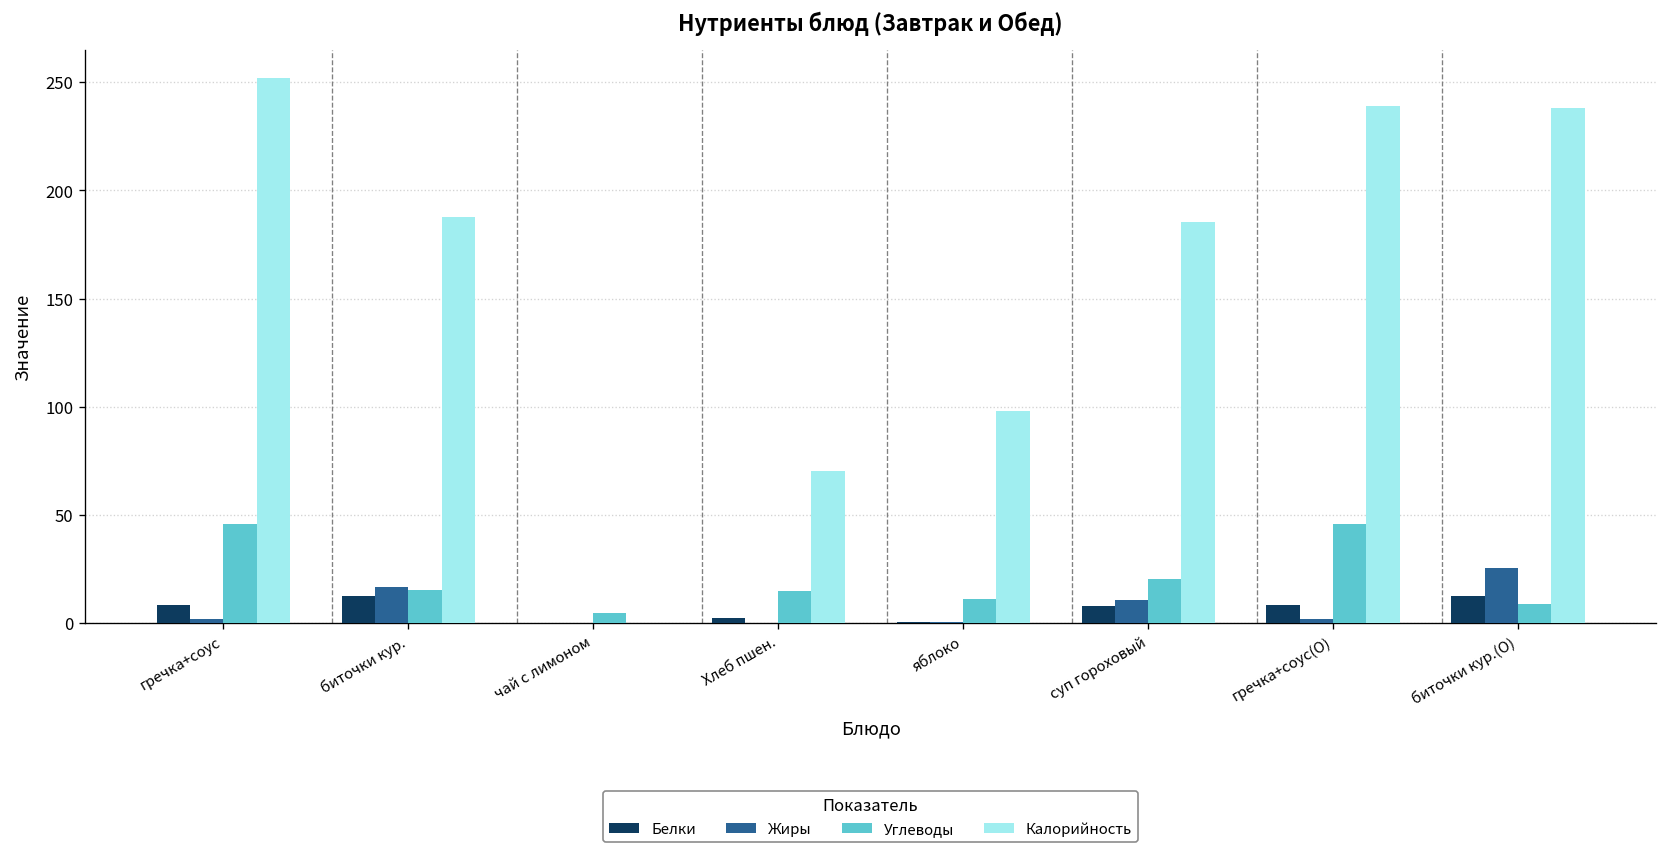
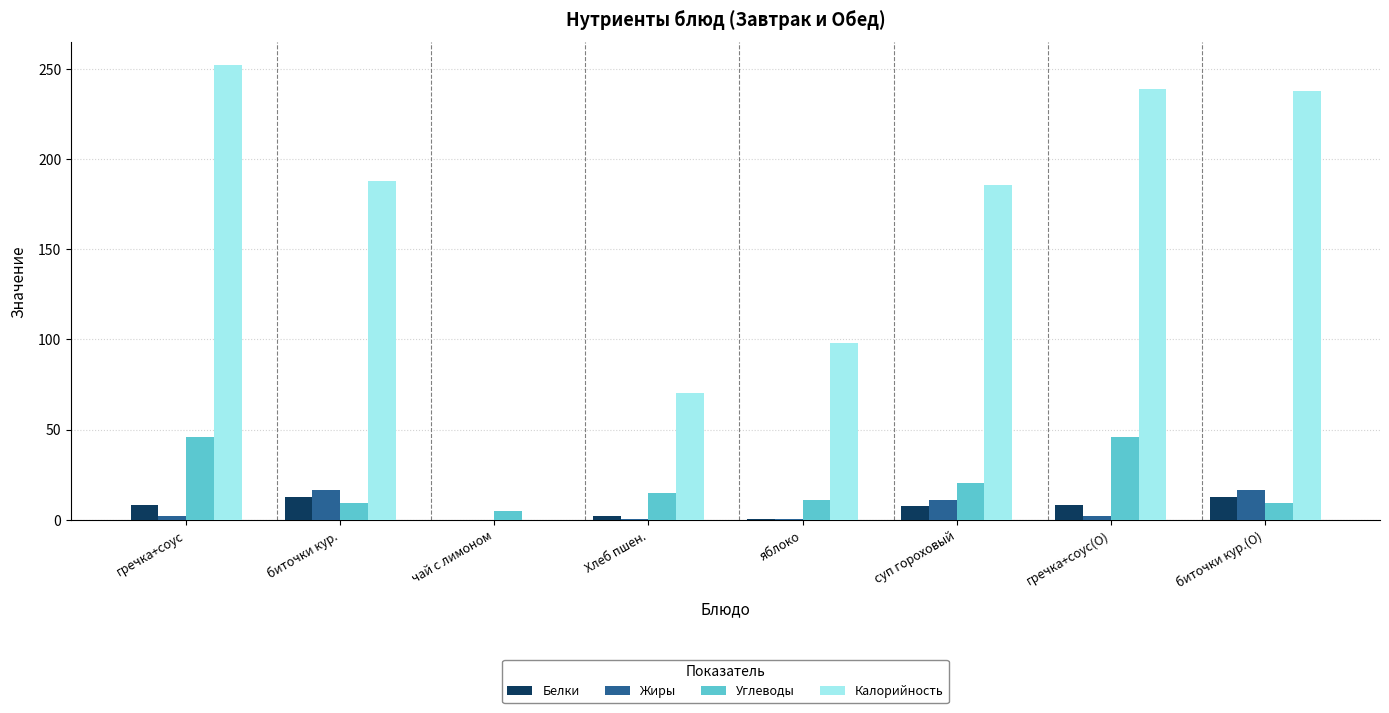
  {
    "Белки": {
      "гречка+соус": 8,
      "биточки кур.": 13,
      "Хлеб пшен.": 2,
      "суп гороховый": 8,
      "гречка+соус(О)": 8,
      "биточки кур.(О)": 13
    },
    "Жиры": {
      "гречка+соус": 2,
      "биточки кур.": 17,
      "чай с лимоном": 0,
      "суп гороховый": 11,
      "гречка+соус(О)": 2,
-     "биточки кур.(О)": 26
+     "биточки кур.(О)": 17
    },
    "Углеводы": {
      "гречка+соус": 46,
-     "биточки кур.": 15,
+     "биточки кур.": 9,
      "чай с лимоном": 5,
      "Хлеб пшен.": 15,
      "яблоко": 11,
      "суп гороховый": 20,
      "гречка+соус(О)": 46,
      "биточки кур.(О)": 9
    },
    "Калорийность": {
      "гречка+соус": 252,
      "биточки кур.": 188,
      "чай с лимоном": 0,
      "Хлеб пшен.": 70,
      "яблоко": 98,
      "суп гороховый": 185,
      "гречка+соус(О)": 239,
      "биточки кур.(О)": 238
    }
  }
